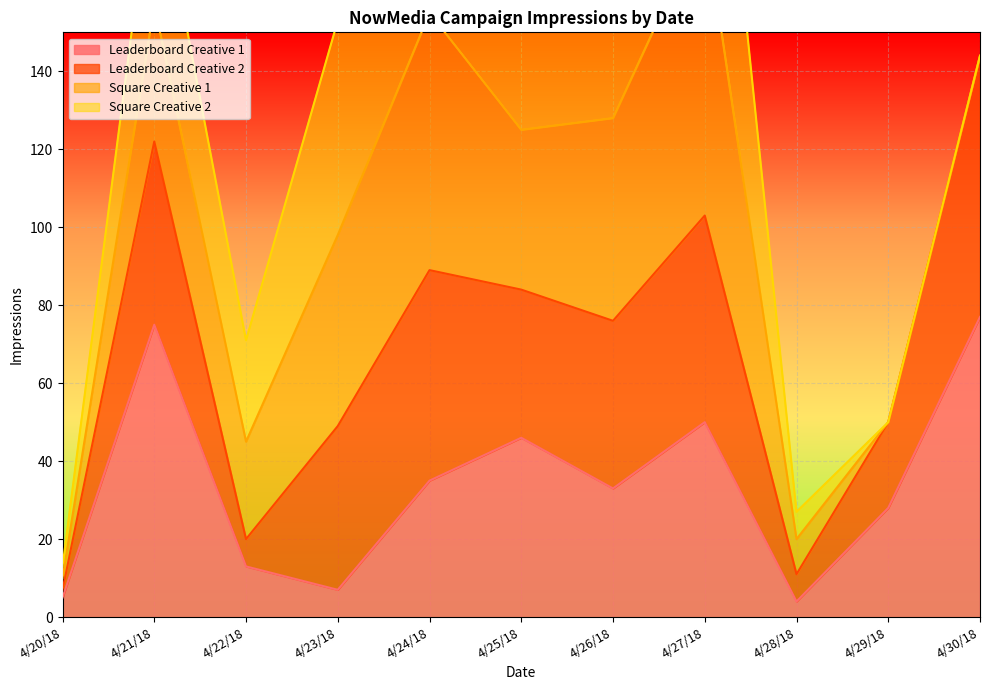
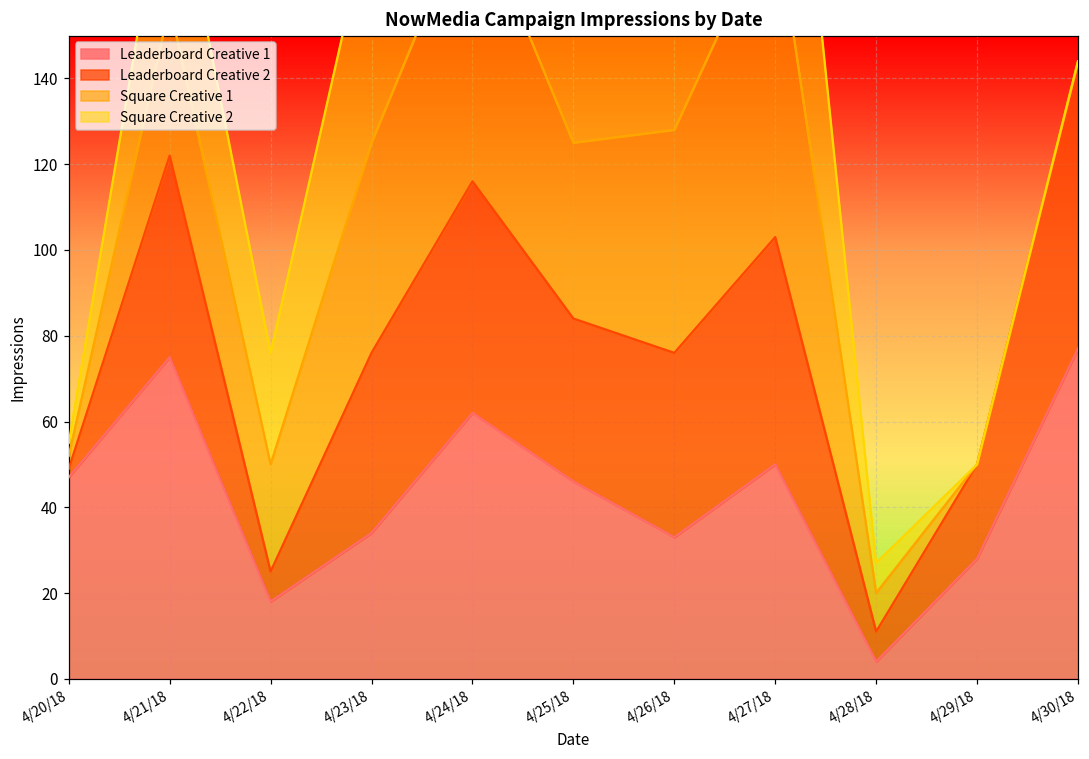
  {
    "Leaderboard Creative 1": {
-     "4/20/18": 5,
+     "4/20/18": 47,
      "4/21/18": 75,
-     "4/22/18": 13,
-     "4/23/18": 7,
-     "4/24/18": 35,
+     "4/22/18": 18,
+     "4/23/18": 34,
+     "4/24/18": 62,
      "4/25/18": 46,
      "4/26/18": 33,
      "4/27/18": 50,
      "4/28/18": 4,
      "4/29/18": 28,
      "4/30/18": 77
    },
    "Leaderboard Creative 2": {
      "4/20/18": 2,
      "4/21/18": 47,
      "4/22/18": 7,
      "4/23/18": 42,
      "4/24/18": 54,
      "4/25/18": 38,
      "4/26/18": 43,
      "4/27/18": 53,
      "4/28/18": 7
    }
  }
